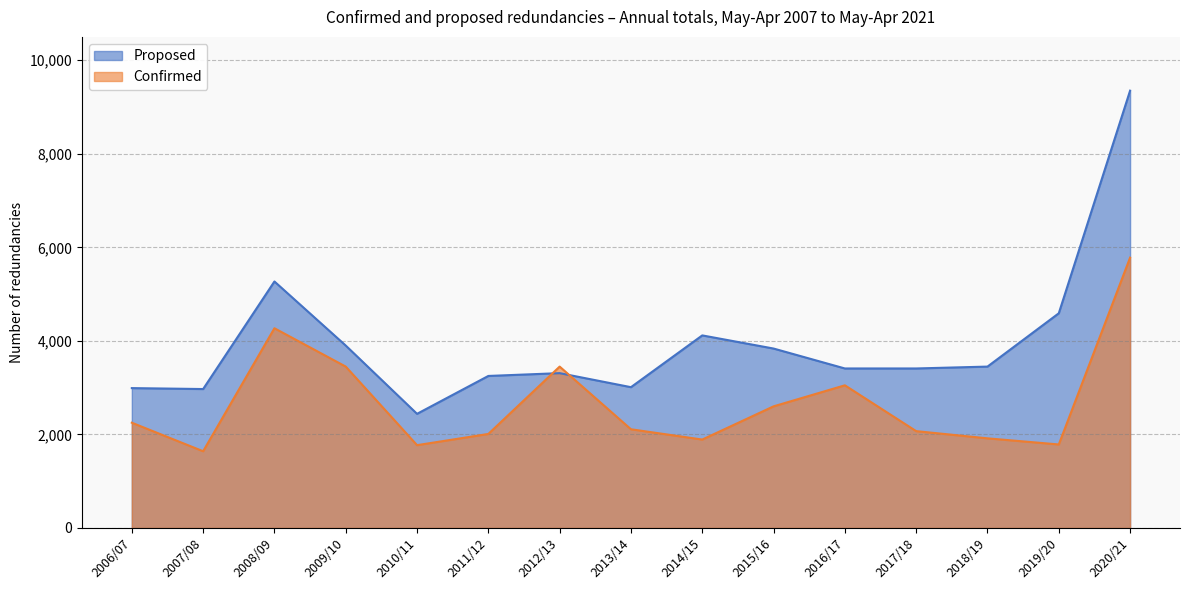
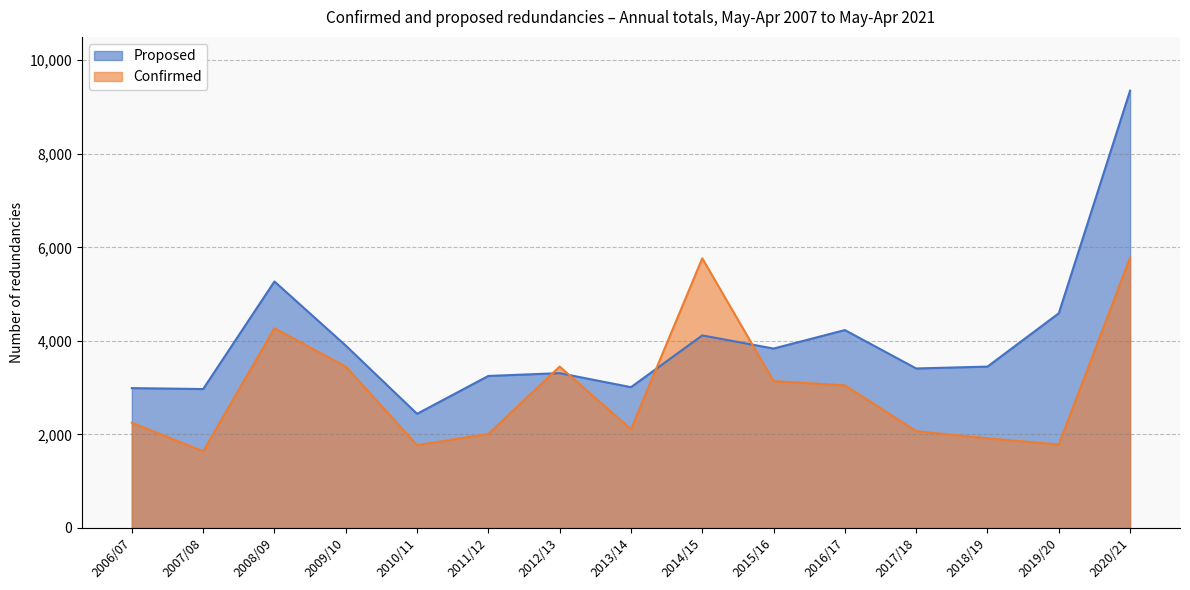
  {
    "Proposed": {
      "2006/07": "3,000",
      "2007/08": "3,000",
      "2008/09": "5,300",
      "2009/10": "3,900",
      "2010/11": "2,400",
      "2011/12": "3,300",
      "2012/13": "3,300",
      "2013/14": "3,000",
      "2014/15": "4,100",
      "2015/16": "3,800",
-     "2016/17": "3,400",
+     "2016/17": "4,200",
      "2017/18": "3,400",
      "2018/19": "3,500",
      "2019/20": "4,600",
      "2020/21": "9,400"
    },
    "Confirmed": {
      "2006/07": "2,300",
      "2007/08": "1,600",
      "2008/09": "4,300",
      "2009/10": "3,500",
      "2010/11": "1,800",
      "2011/12": "2,000",
      "2012/13": "3,500",
      "2013/14": "2,100",
-     "2014/15": "1,900",
-     "2015/16": "2,600",
+     "2014/15": "5,800",
+     "2015/16": "3,100",
      "2016/17": "3,100",
      "2017/18": "2,100",
      "2018/19": "1,900",
      "2019/20": "1,800",
      "2020/21": "5,800"
    }
  }
